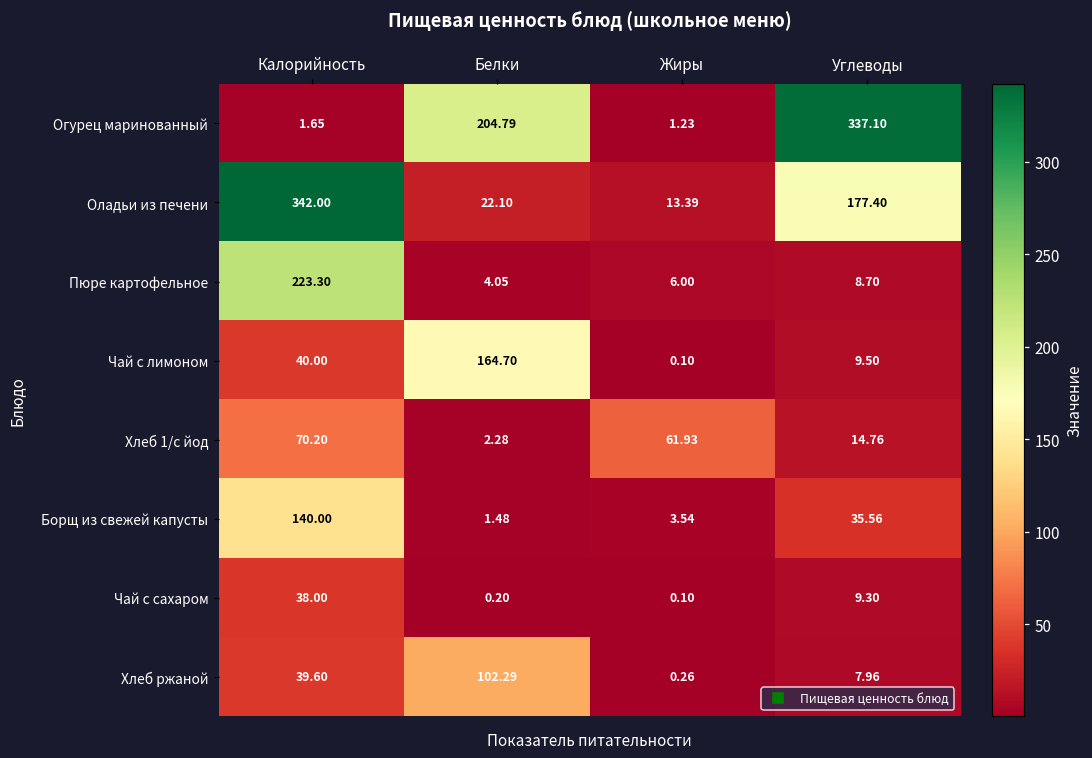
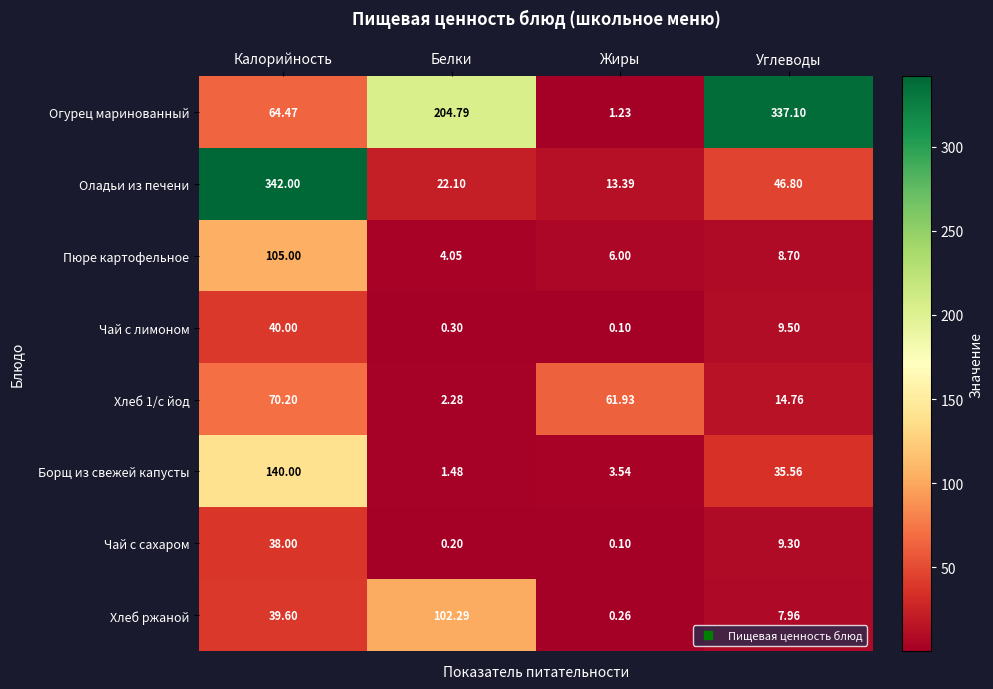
  {
    "Огурец маринованный": {
-     "Калорийность": 1.65,
+     "Калорийность": 64.47,
      "Белки": 204.79,
      "Жиры": 1.23,
      "Углеводы": 337.10
    },
    "Оладьи из печени": {
      "Калорийность": 342.00,
      "Белки": 22.10,
      "Жиры": 13.39,
-     "Углеводы": 177.40
+     "Углеводы": 46.80
    },
    "Пюре картофельное": {
-     "Калорийность": 223.30,
+     "Калорийность": 105.00,
      "Белки": 4.05,
      "Жиры": 6.00,
      "Углеводы": 8.70
    },
    "Чай с лимоном": {
      "Калорийность": 40.00,
-     "Белки": 164.70,
+     "Белки": 0.30,
      "Жиры": 0.10,
      "Углеводы": 9.50
    },
    "Хлеб 1/с йод": {
      "Калорийность": 70.20,
      "Белки": 2.28,
      "Жиры": 61.93,
      "Углеводы": 14.76
    },
    "Борщ из свежей капусты": {
      "Калорийность": 140.00,
      "Белки": 1.48,
      "Жиры": 3.54,
      "Углеводы": 35.56
    },
    "Чай с сахаром": {
      "Калорийность": 38.00,
      "Белки": 0.20,
      "Жиры": 0.10,
      "Углеводы": 9.30
    },
    "Хлеб ржаной": {
      "Калорийность": 39.60,
      "Белки": 102.29,
      "Жиры": 0.26,
      "Углеводы": 7.96
    }
  }
